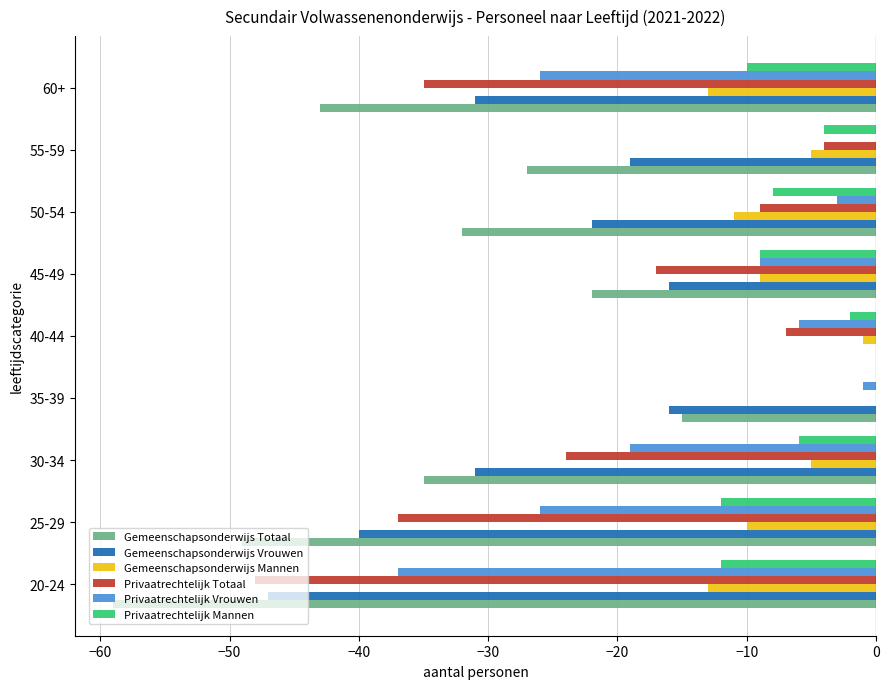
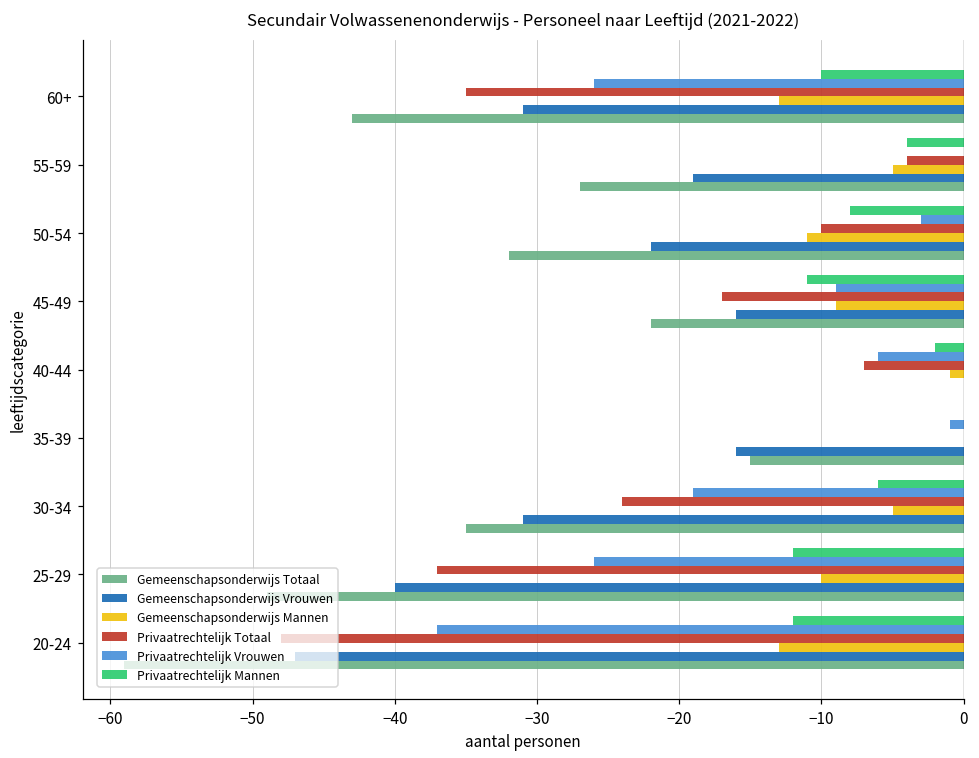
  {
    "Gemeenschapsonderwijs Totaal": {
      "60+": -43.0,
      "55-59": -27.0,
      "50-54": -32.0,
      "45-49": -22.0,
      "40-44": 0.0,
      "35-39": -15.0,
      "30-34": -35.0
    },
    "Gemeenschapsonderwijs Vrouwen": {
      "60+": -31.0,
      "55-59": -19.0,
      "50-54": -22.0,
      "45-49": -16.0,
      "40-44": 0.0,
      "35-39": -16.0,
      "30-34": -31.0,
      "25-29": -40.0
    },
    "Gemeenschapsonderwijs Mannen": {
      "60+": -13.0,
      "55-59": -5.0,
      "50-54": -11.0,
      "45-49": -9.0,
      "40-44": -1.0,
      "35-39": 0.0,
      "30-34": -5.0,
      "25-29": -10.0,
      "20-24": -13.0
    },
    "Privaatrechtelijk Totaal": {
      "60+": -35.0,
      "55-59": -4.0,
-     "50-54": -9.0,
+     "50-54": -10.0,
      "45-49": -17.0,
      "40-44": -7.0,
      "35-39": 0.0,
      "30-34": -24.0,
      "25-29": -37.0
    },
    "Privaatrechtelijk Vrouwen": {
      "60+": -26.0,
      "55-59": 0.0,
      "50-54": -3.0,
      "45-49": -9.0,
      "40-44": -6.0,
      "35-39": -1.0,
      "30-34": -19.0,
      "25-29": -26.0,
      "20-24": -37.0
    },
    "Privaatrechtelijk Mannen": {
      "60+": -10.0,
      "55-59": -4.0,
      "50-54": -8.0,
-     "45-49": -9.0,
+     "45-49": -11.0,
      "40-44": -2.0,
      "35-39": 0.0,
      "30-34": -6.0,
      "25-29": -12.0,
      "20-24": -12.0
    }
  }
